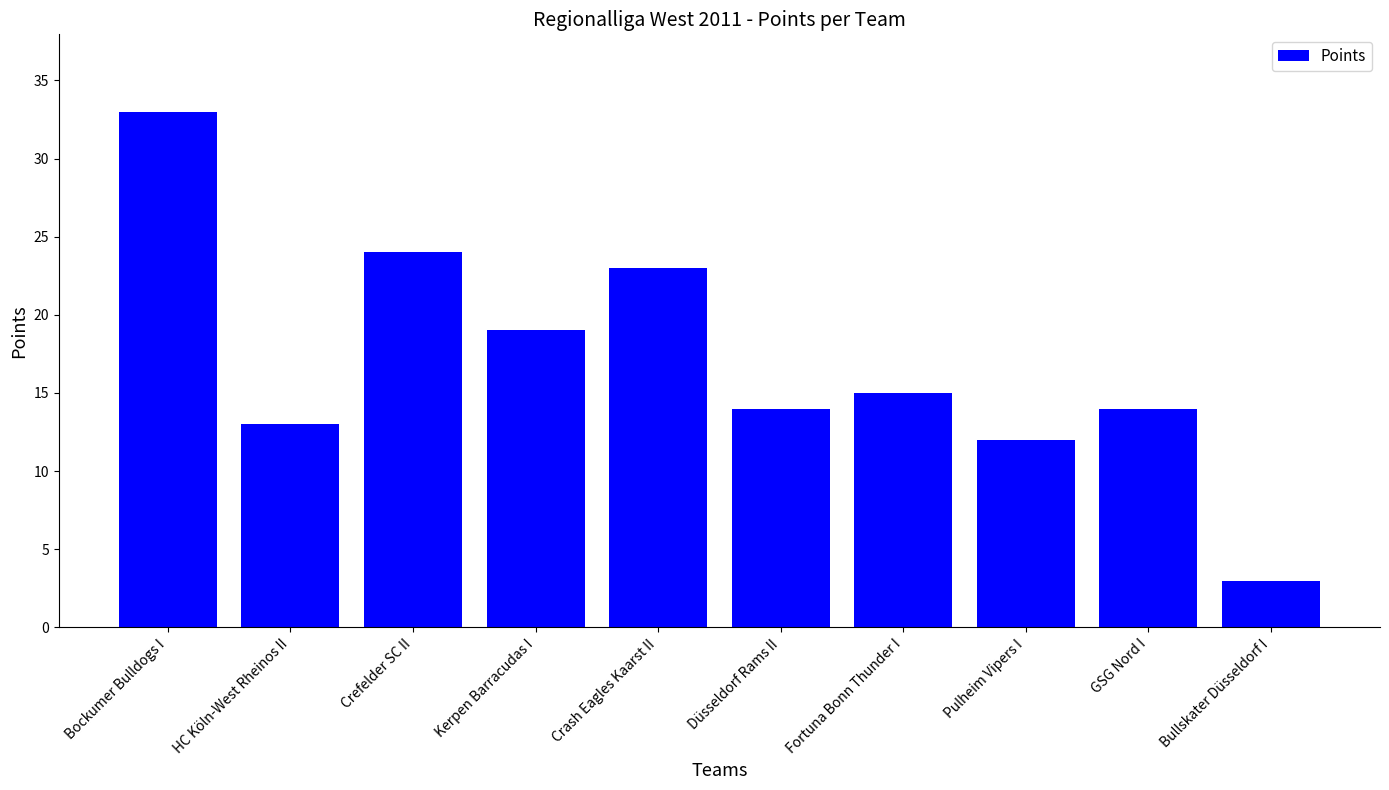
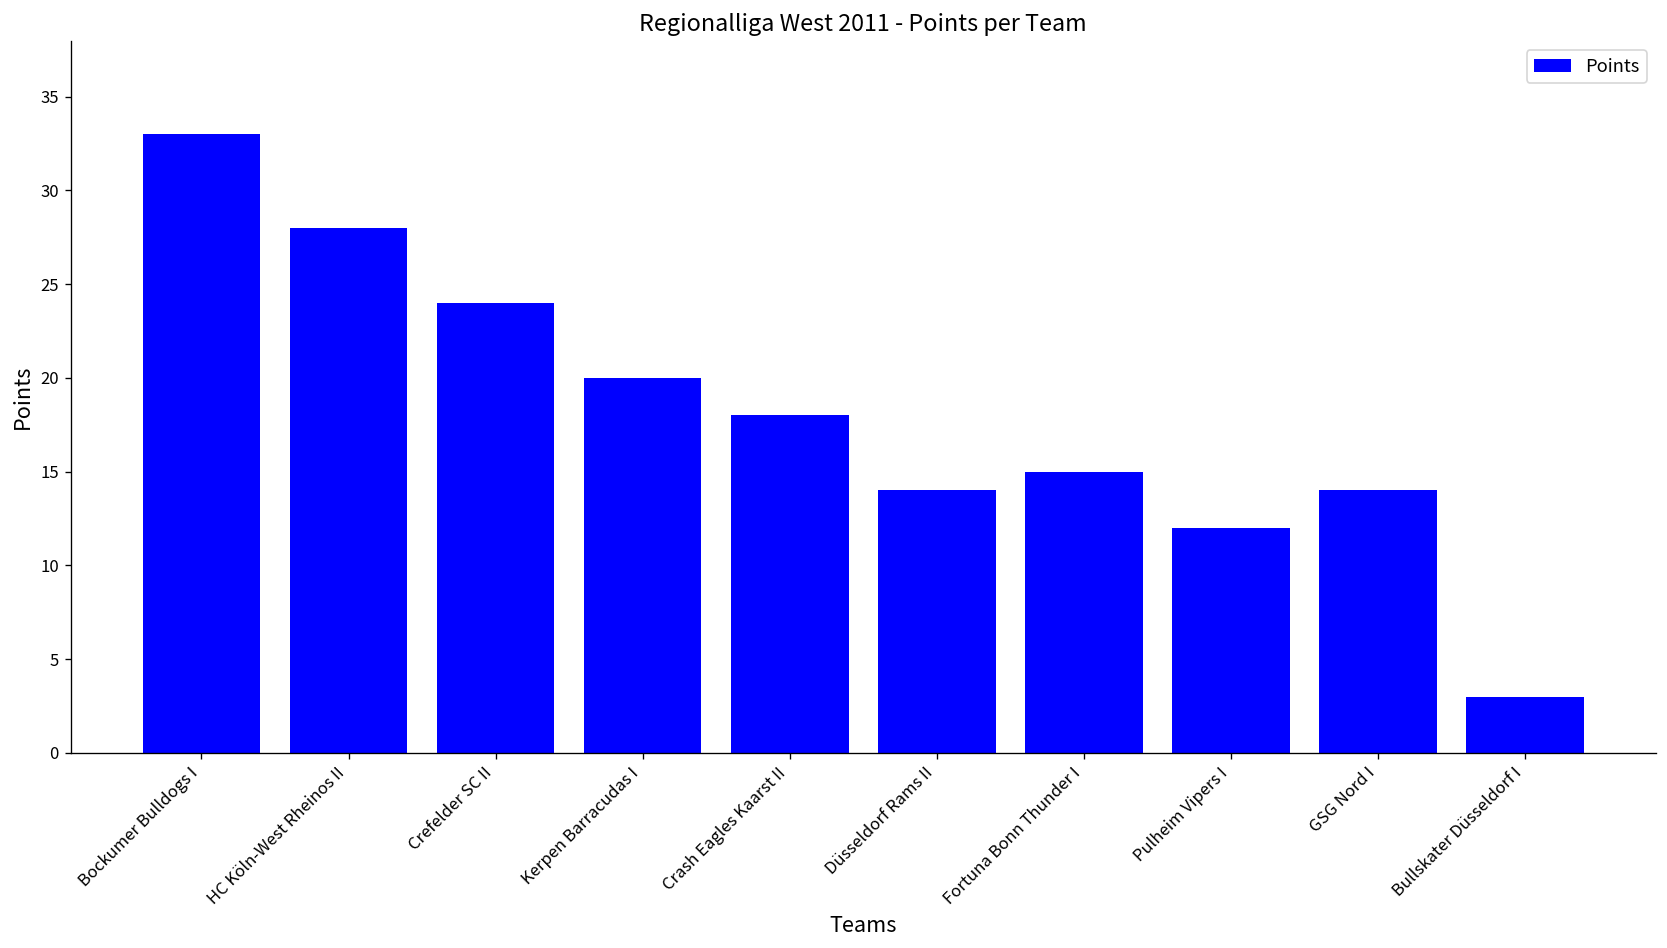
  {
    "Bockumer Bulldogs I": 33,
-   "HC Köln-West Rheinos II": 13,
+   "HC Köln-West Rheinos II": 28,
    "Crefelder SC II": 24,
-   "Kerpen Barracudas I": 19,
-   "Crash Eagles Kaarst II": 23,
+   "Kerpen Barracudas I": 20,
+   "Crash Eagles Kaarst II": 18,
    "Düsseldorf Rams II": 14,
    "Fortuna Bonn Thunder I": 15,
    "Pulheim Vipers I": 12,
    "GSG Nord I": 14,
    "Bullskater Düsseldorf I": 3
  }
